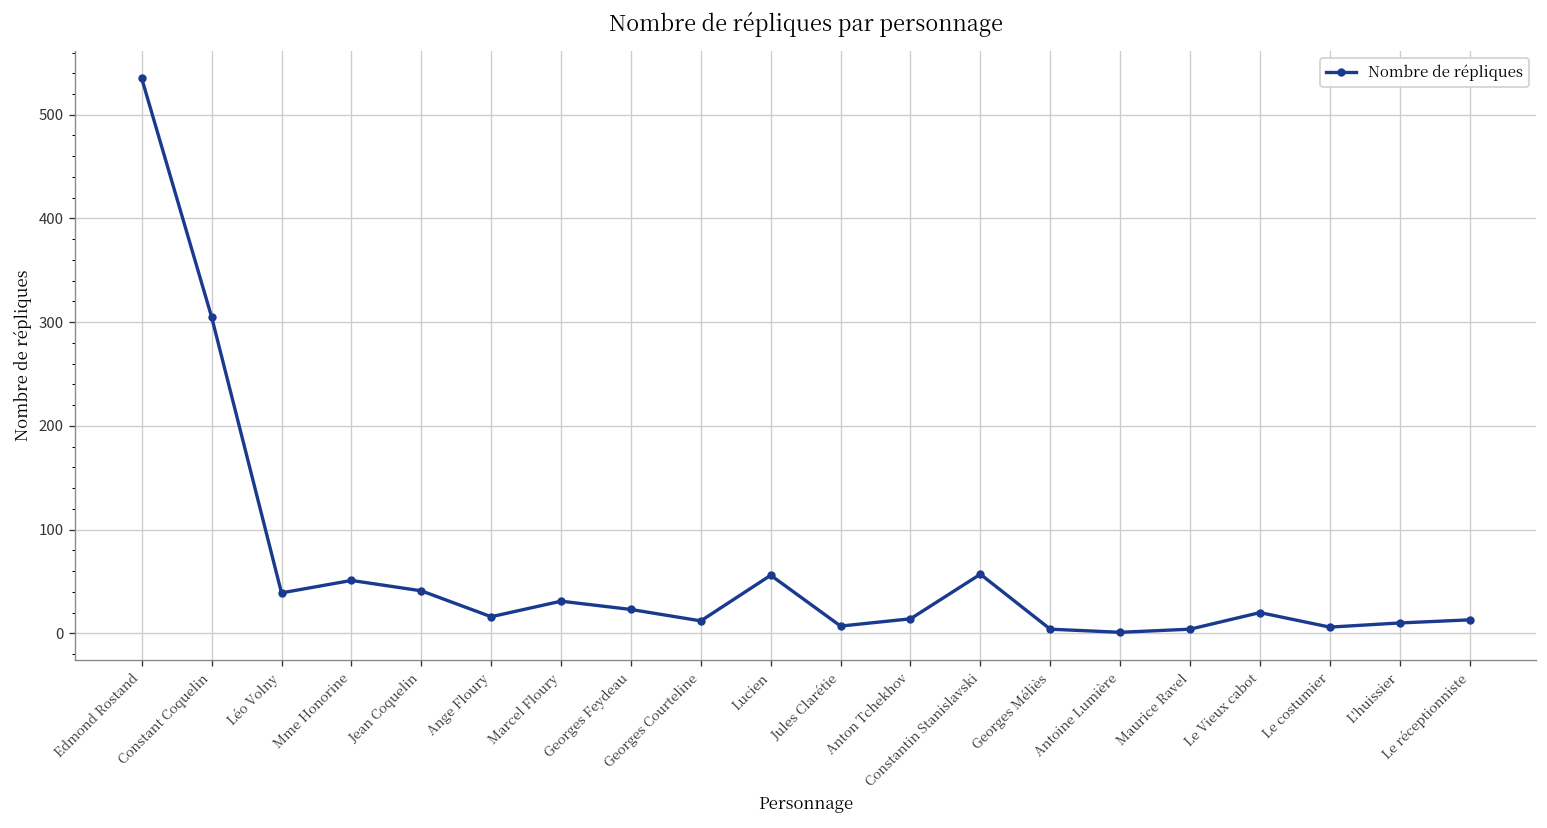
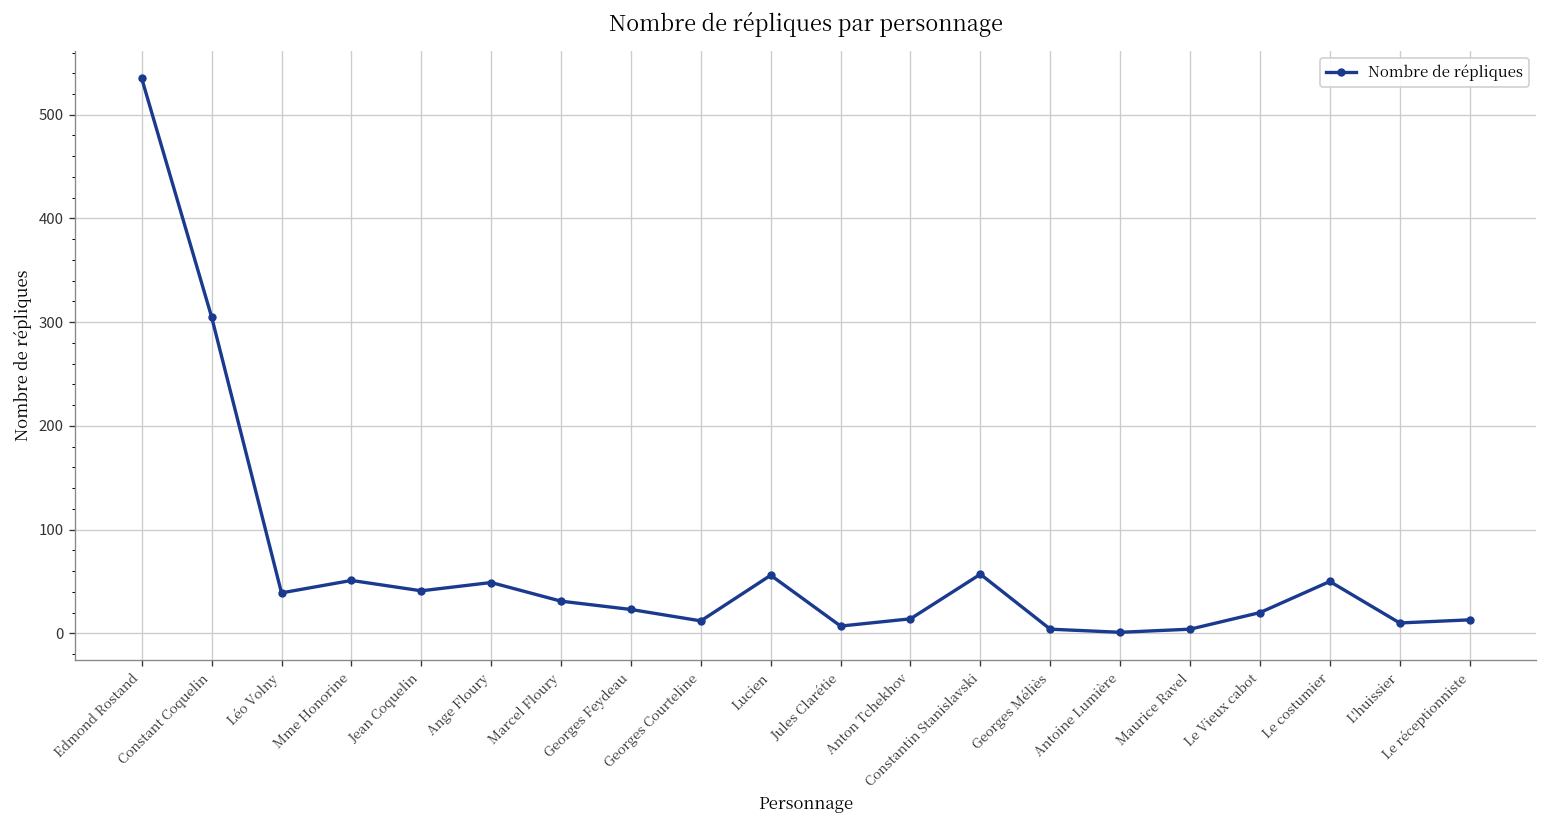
  {
    "Edmond Rostand": 540,
    "Constant Coquelin": 310,
    "Léo Volny": 40,
    "Mme Honorine": 50,
    "Jean Coquelin": 40,
-   "Ange Floury": 20,
+   "Ange Floury": 50,
    "Marcel Floury": 30,
    "Georges Feydeau": 20,
    "Georges Courteline": 10,
    "Lucien": 60,
    "Jules Clarétie": 10,
    "Anton Tchekhov": 10,
    "Constantin Stanislavski": 60,
    "Georges Méliès": 0,
    "Antoine Lumière": 0,
    "Maurice Ravel": 0,
    "Le Vieux cabot": 20,
-   "Le costumier": 10,
+   "Le costumier": 50,
    "L'huissier": 10,
    "Le réceptionniste": 10
  }
